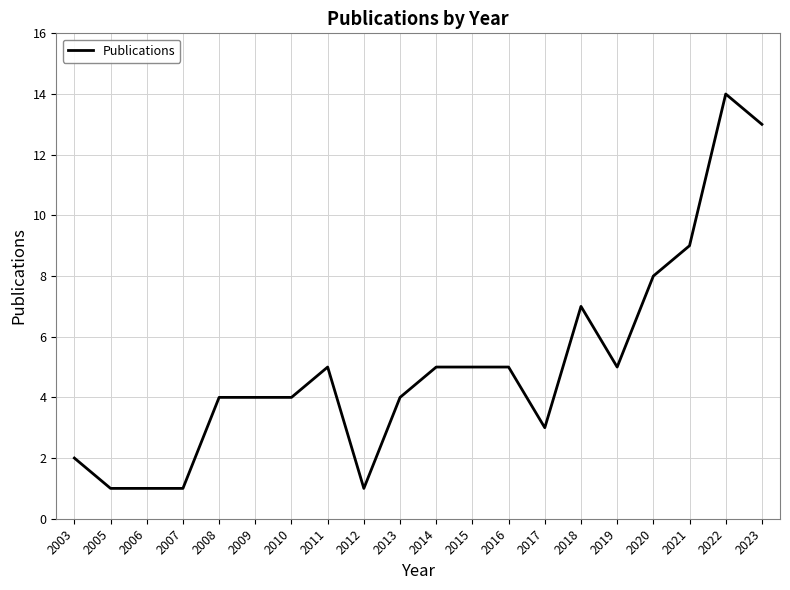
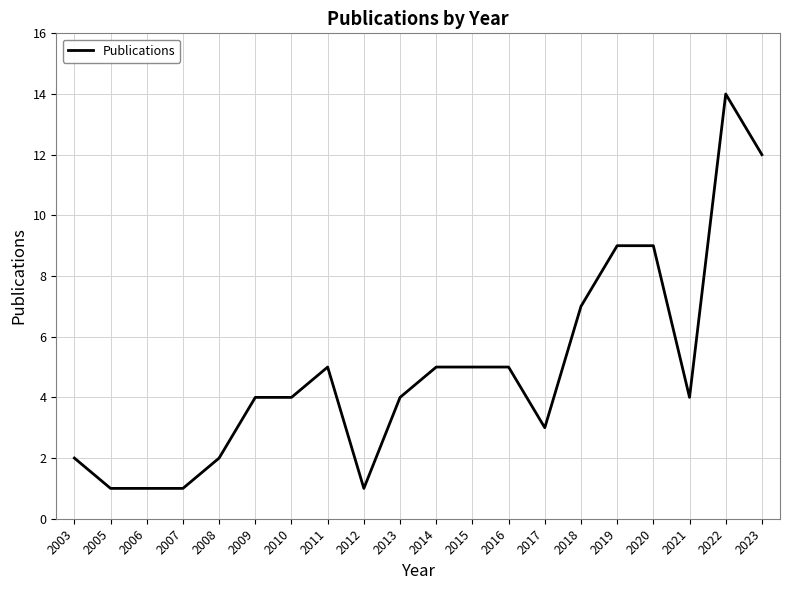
  {
    "2003": 2,
    "2005": 1,
    "2006": 1,
    "2007": 1,
-   "2008": 4,
+   "2008": 2,
    "2009": 4,
    "2010": 4,
    "2011": 5,
    "2012": 1,
    "2013": 4,
    "2014": 5,
    "2015": 5,
    "2016": 5,
    "2017": 3,
    "2018": 7,
-   "2019": 5,
-   "2020": 8,
-   "2021": 9,
+   "2019": 9,
+   "2020": 9,
+   "2021": 4,
    "2022": 14,
-   "2023": 13
+   "2023": 12
  }
